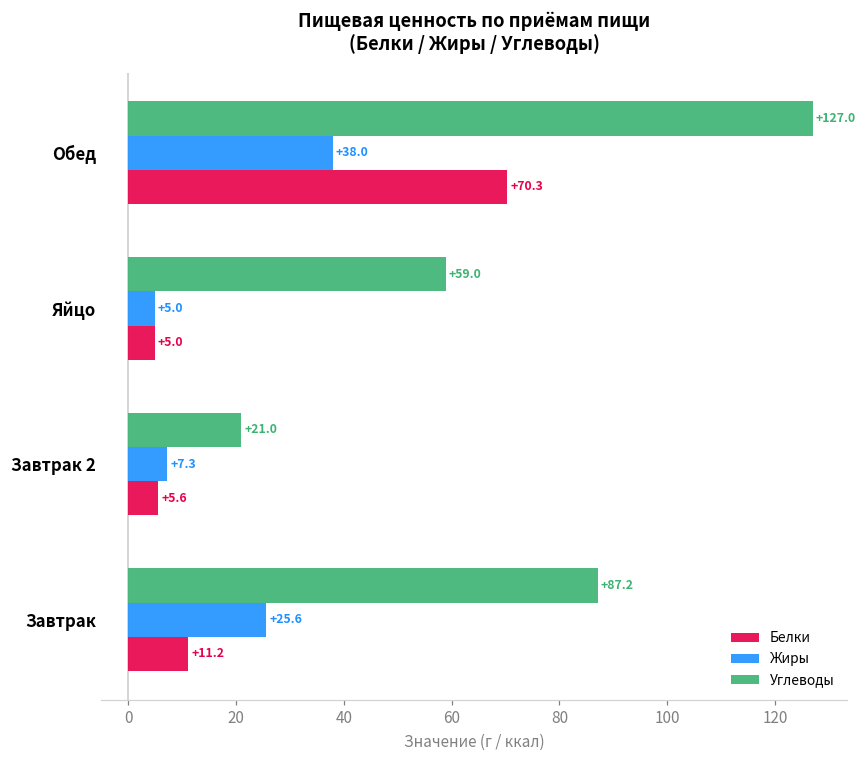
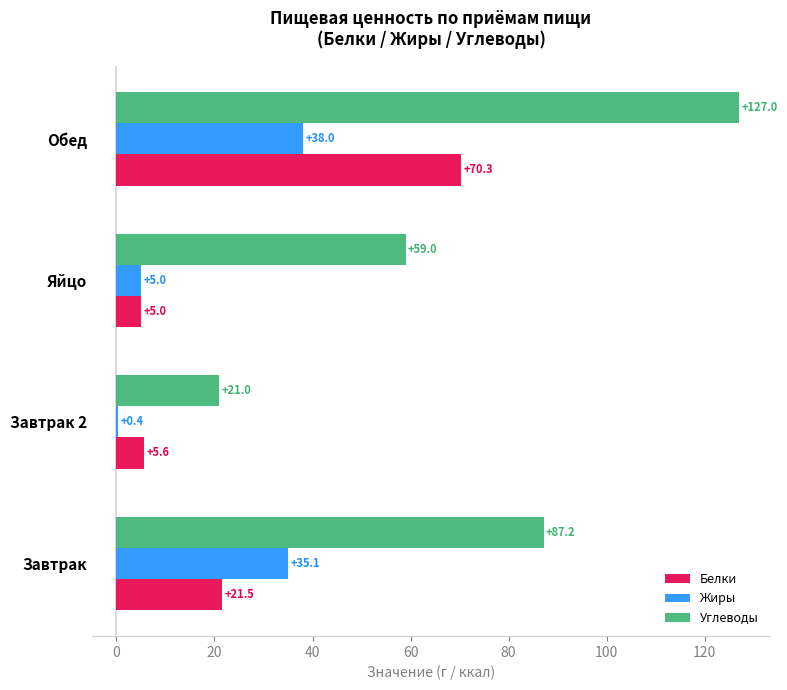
  {
    "Белки": {
      "Обед": "+70.3",
      "Яйцо": "+5.0",
      "Завтрак 2": "+5.6",
-     "Завтрак": "+11.2"
+     "Завтрак": "+21.5"
    },
    "Жиры": {
      "Обед": "+38.0",
      "Яйцо": "+5.0",
-     "Завтрак 2": "+7.3",
-     "Завтрак": "+25.6"
+     "Завтрак 2": "+0.4",
+     "Завтрак": "+35.1"
    },
    "Углеводы": {
      "Обед": "+127.0",
      "Яйцо": "+59.0",
      "Завтрак 2": "+21.0",
      "Завтрак": "+87.2"
    }
  }
